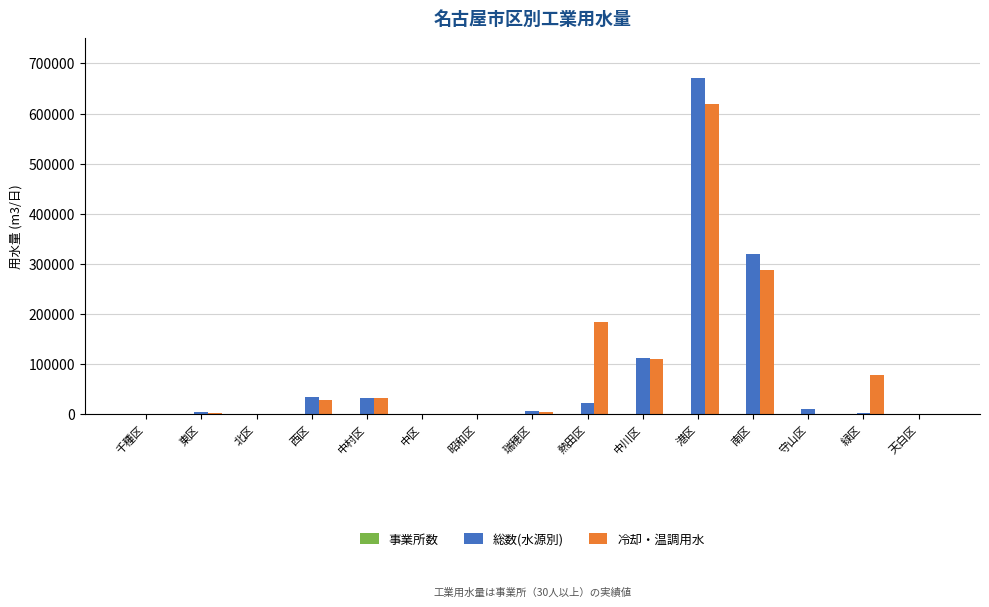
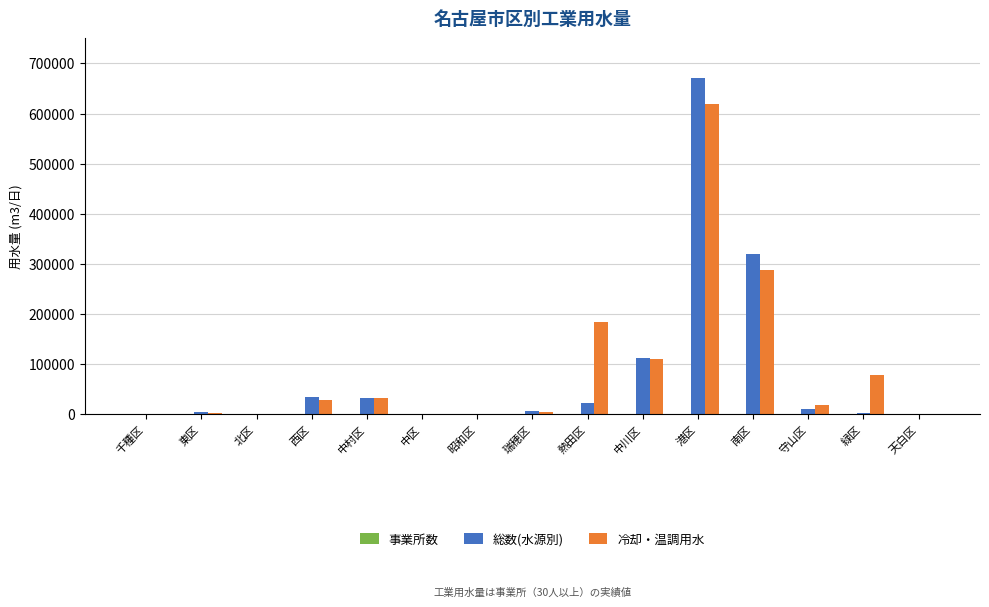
  {
    "総数(水源別)": {
      "東区": 10000,
      "西区": 30000,
      "中村区": 30000,
      "瑞穂区": 10000,
      "熱田区": 20000,
      "中川区": 110000,
      "港区": 670000,
      "南区": 320000,
      "守山区": 10000
    },
    "冷却・温調用水": {
      "西区": 30000,
      "中村区": 30000,
      "熱田区": 180000,
      "中川区": 110000,
      "港区": 620000,
      "南区": 290000,
-     "守山区": 0,
+     "守山区": 20000,
      "緑区": 80000
    }
  }
